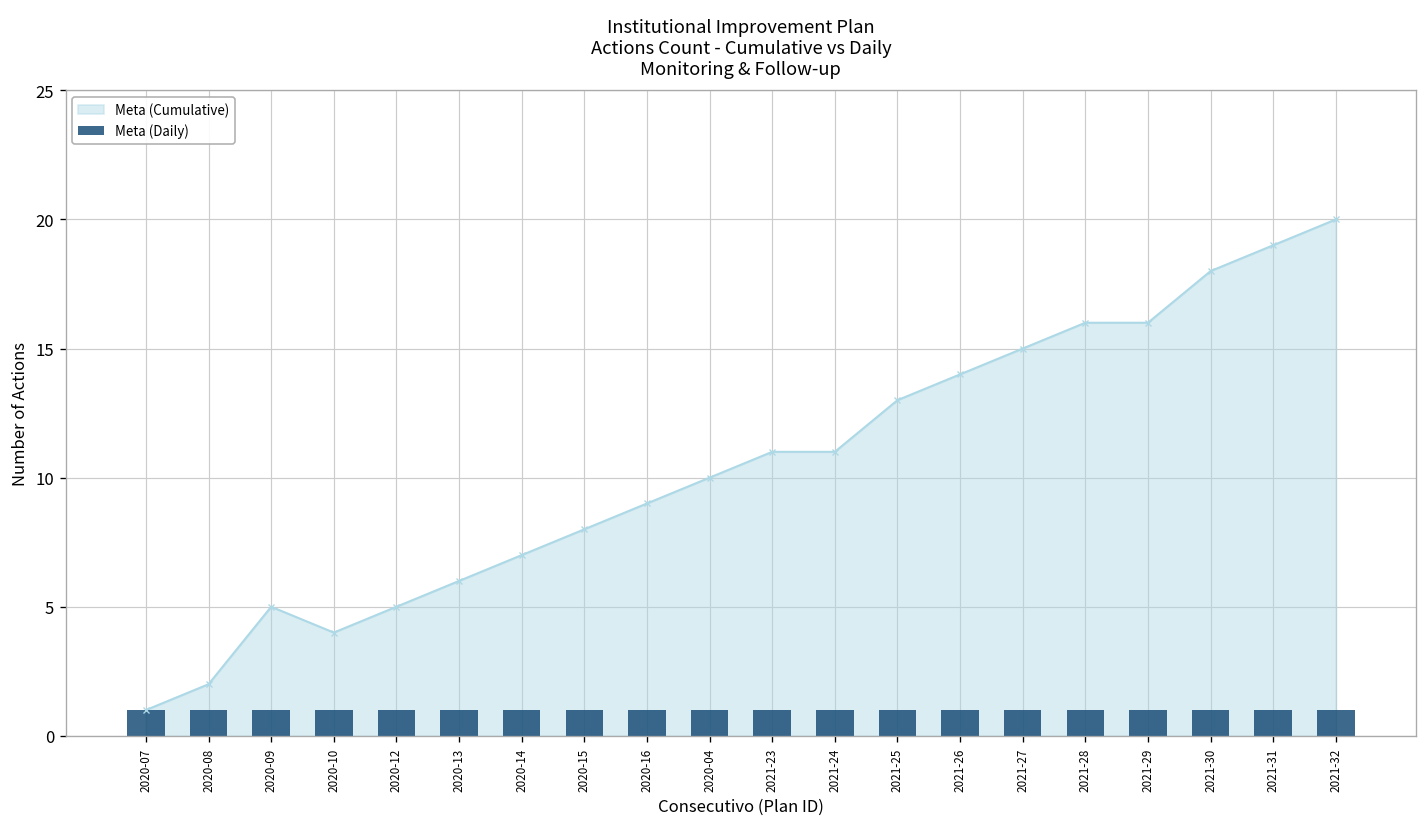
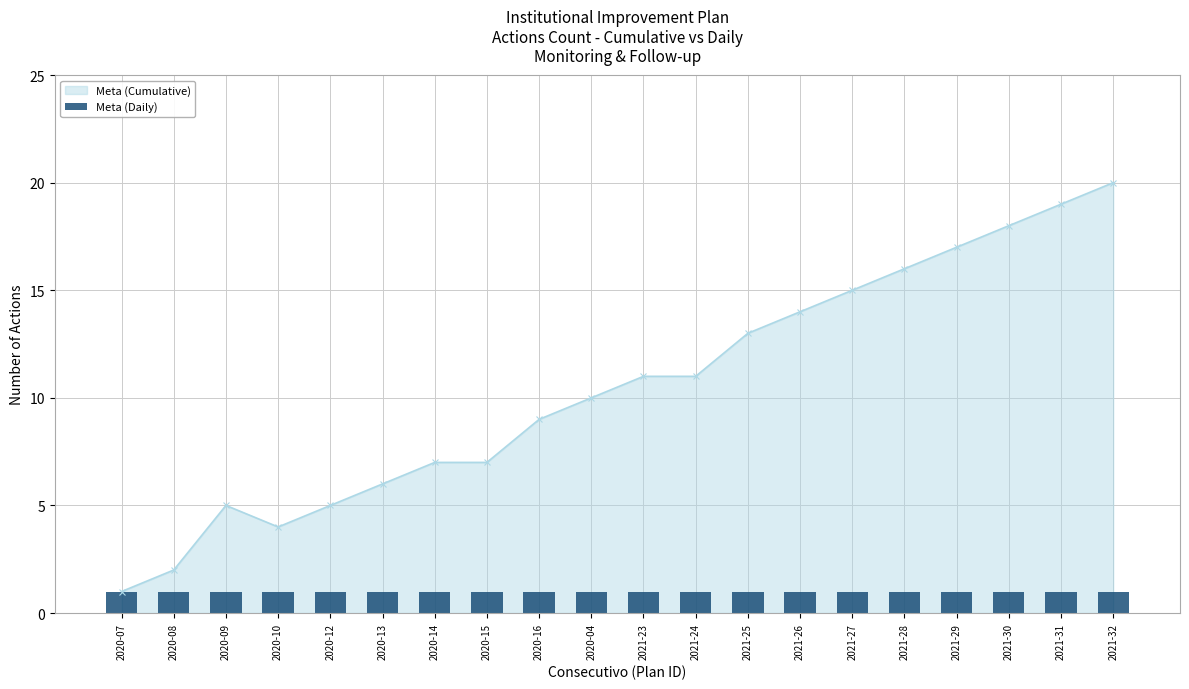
  {
    "Meta (Daily)": {
      "2020-07": 1,
      "2020-08": 1,
      "2020-09": 1,
      "2020-10": 1,
      "2020-12": 1,
      "2020-13": 1,
      "2020-14": 1,
      "2020-15": 1,
      "2020-16": 1,
      "2020-04": 1,
      "2021-23": 1,
      "2021-24": 1,
      "2021-25": 1,
      "2021-26": 1,
      "2021-27": 1,
      "2021-28": 1,
      "2021-29": 1,
      "2021-30": 1,
      "2021-31": 1,
      "2021-32": 1
    },
    "Meta (Cumulative)": {
      "2020-07": 1,
      "2020-08": 2,
      "2020-09": 5,
      "2020-10": 4,
      "2020-12": 5,
      "2020-13": 6,
      "2020-14": 7,
-     "2020-15": 8,
+     "2020-15": 7,
      "2020-16": 9,
      "2020-04": 10,
      "2021-23": 11,
      "2021-24": 11,
      "2021-25": 13,
      "2021-26": 14,
      "2021-27": 15,
      "2021-28": 16,
-     "2021-29": 16,
+     "2021-29": 17,
      "2021-30": 18,
      "2021-31": 19,
      "2021-32": 20
    }
  }
